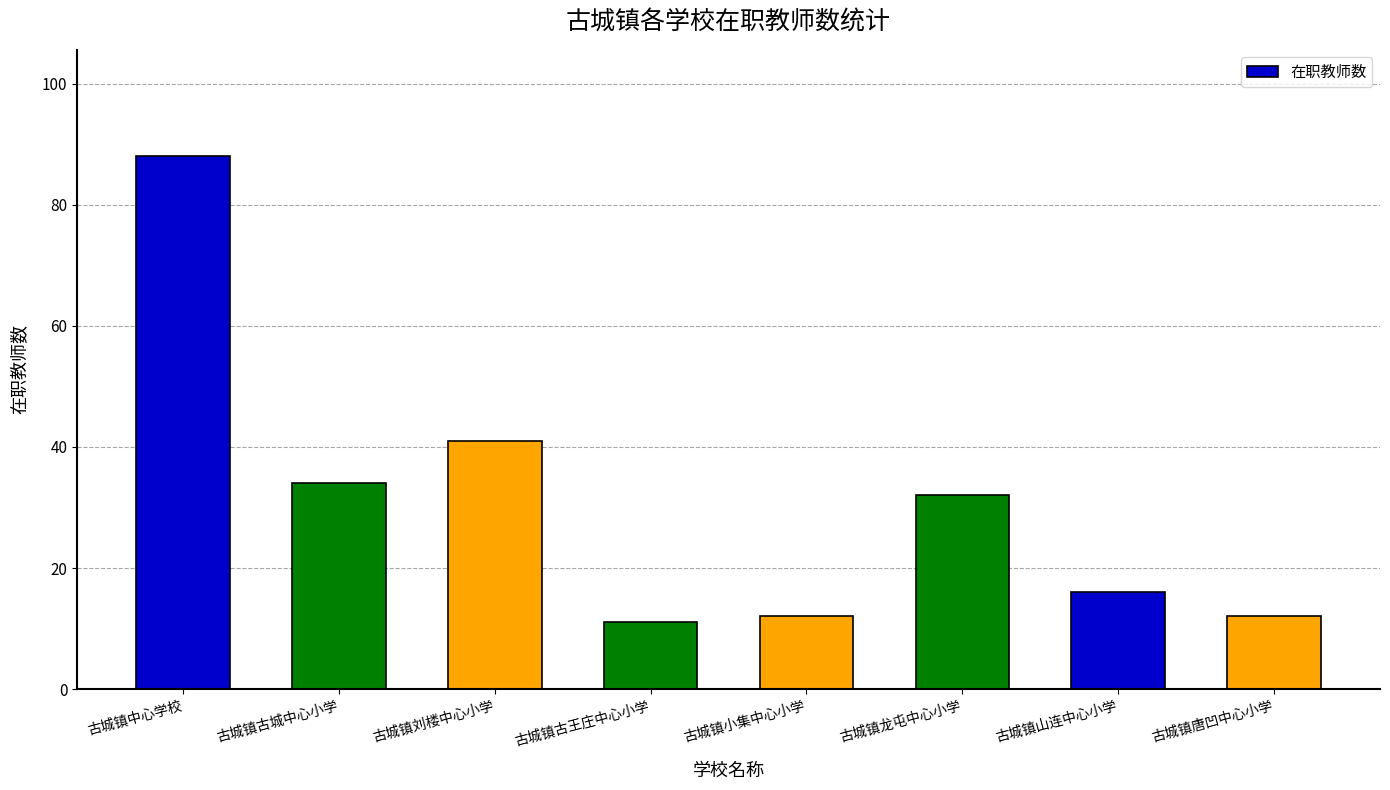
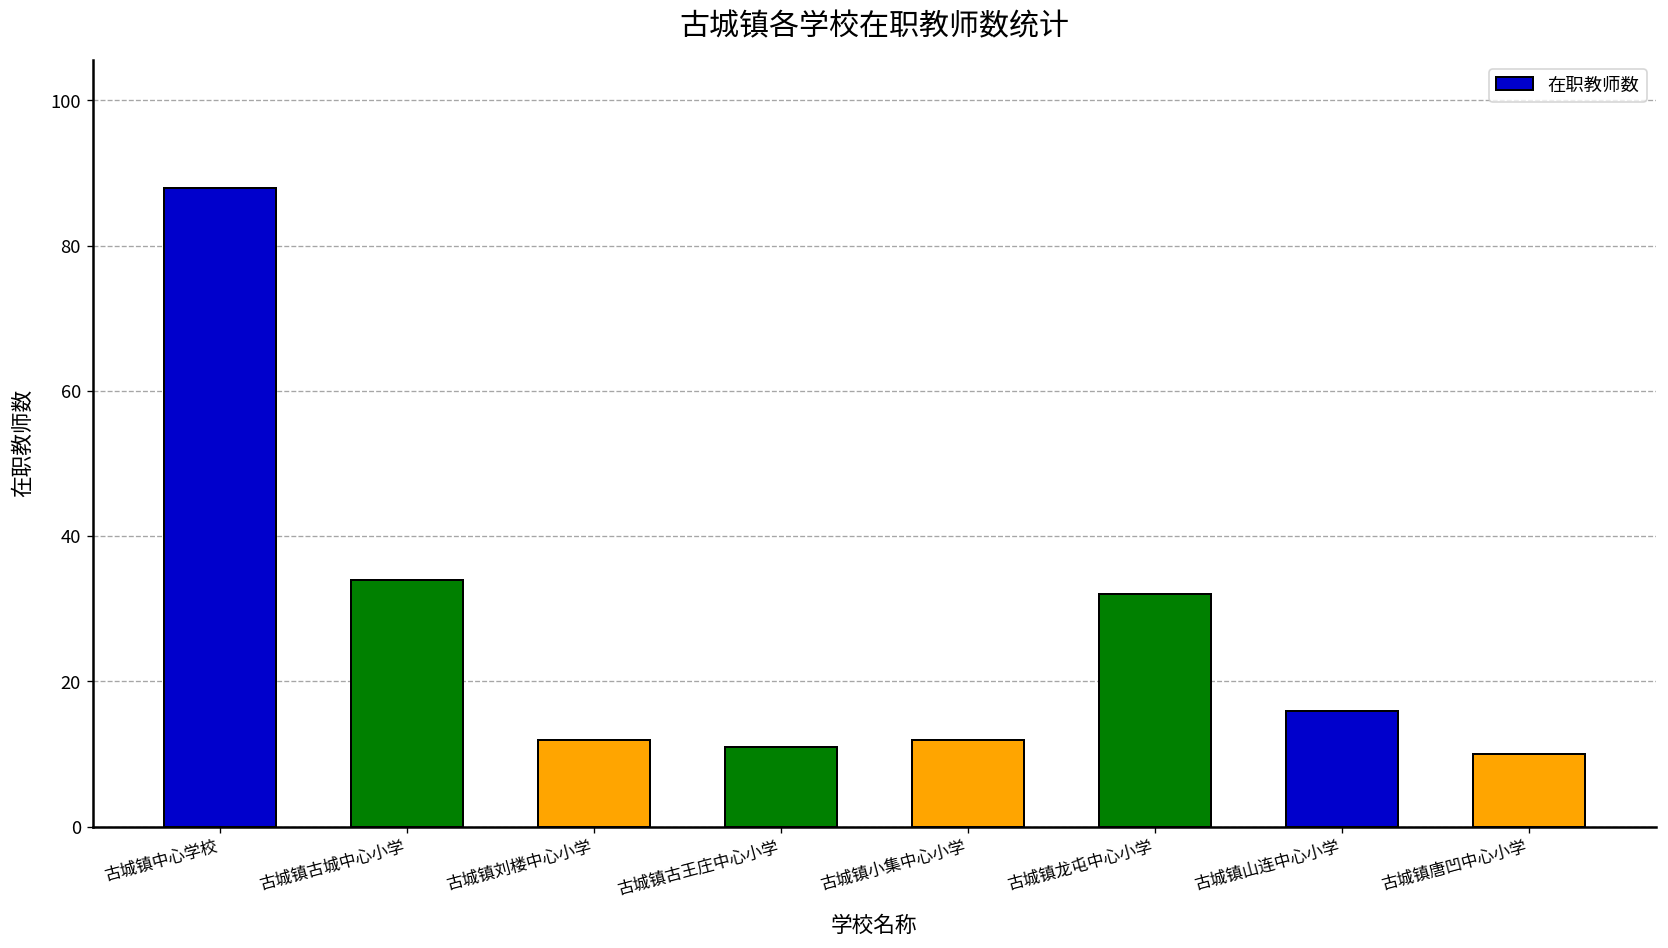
  {
    "古城镇中心学校": 88,
    "古城镇古城中心小学": 34,
-   "古城镇刘楼中心小学": 41,
+   "古城镇刘楼中心小学": 12,
    "古城镇古王庄中心小学": 11,
    "古城镇小集中心小学": 12,
    "古城镇龙屯中心小学": 32,
    "古城镇山连中心小学": 16,
-   "古城镇唐凹中心小学": 12
+   "古城镇唐凹中心小学": 10
  }
